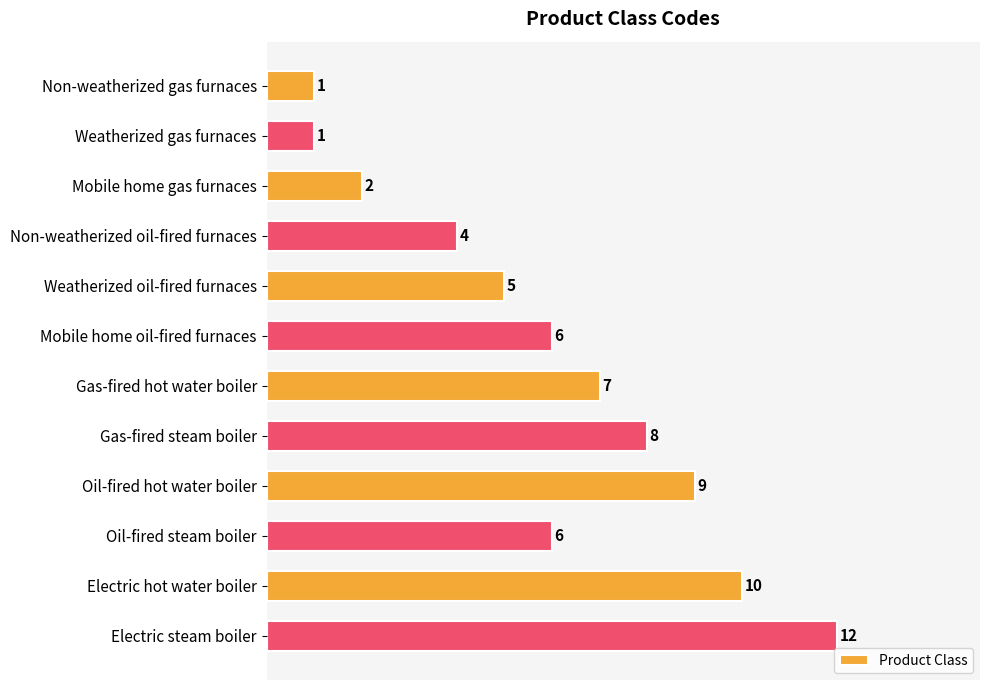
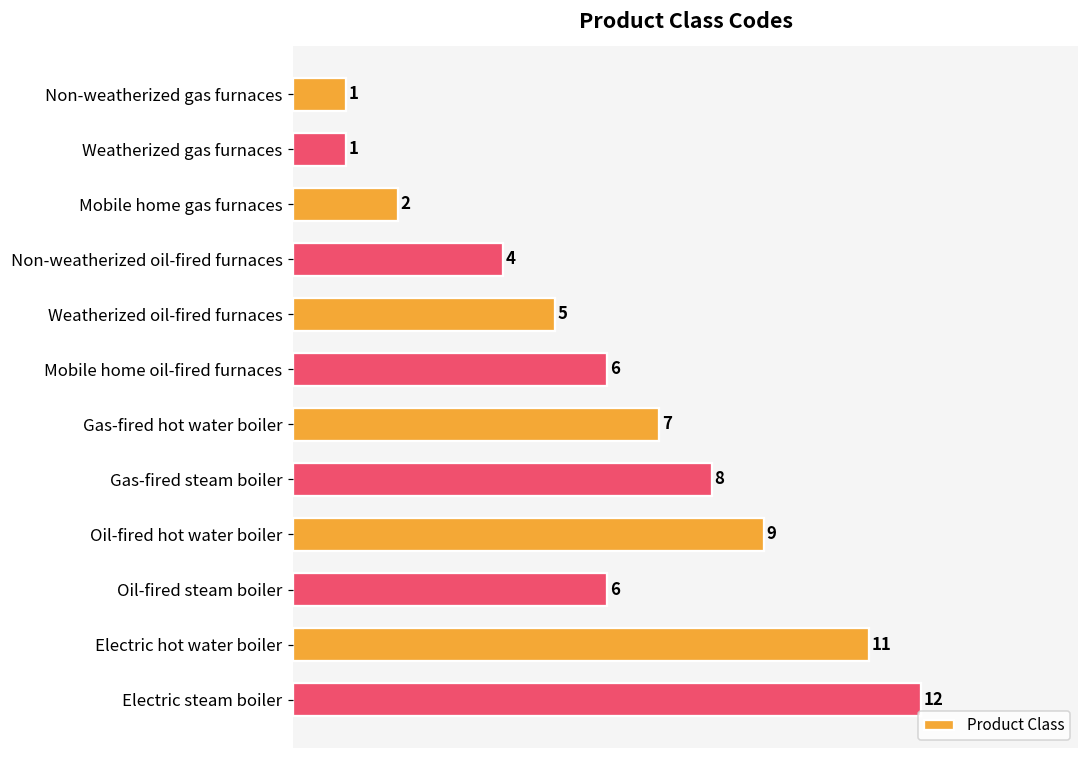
  {
    "Non-weatherized gas furnaces": 1,
    "Weatherized gas furnaces": 1,
    "Mobile home gas furnaces": 2,
    "Non-weatherized oil-fired furnaces": 4,
    "Weatherized oil-fired furnaces": 5,
    "Mobile home oil-fired furnaces": 6,
    "Gas-fired hot water boiler": 7,
    "Gas-fired steam boiler": 8,
    "Oil-fired hot water boiler": 9,
    "Oil-fired steam boiler": 6,
-   "Electric hot water boiler": 10,
+   "Electric hot water boiler": 11,
    "Electric steam boiler": 12
  }
